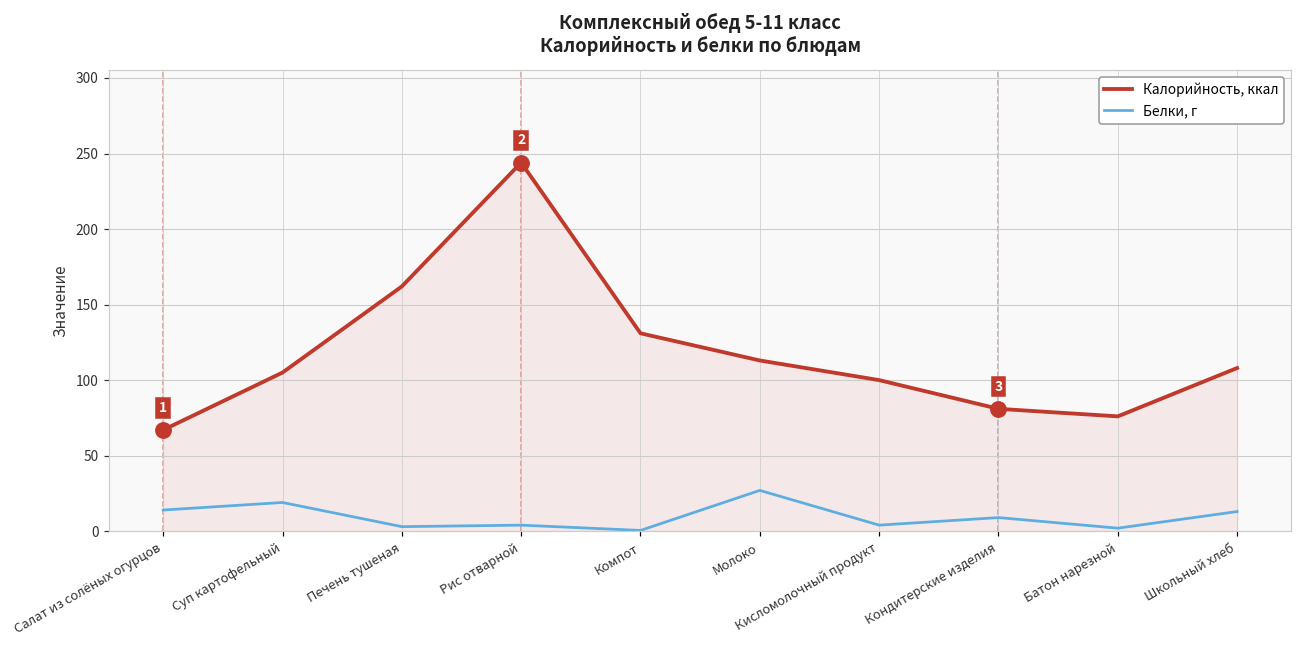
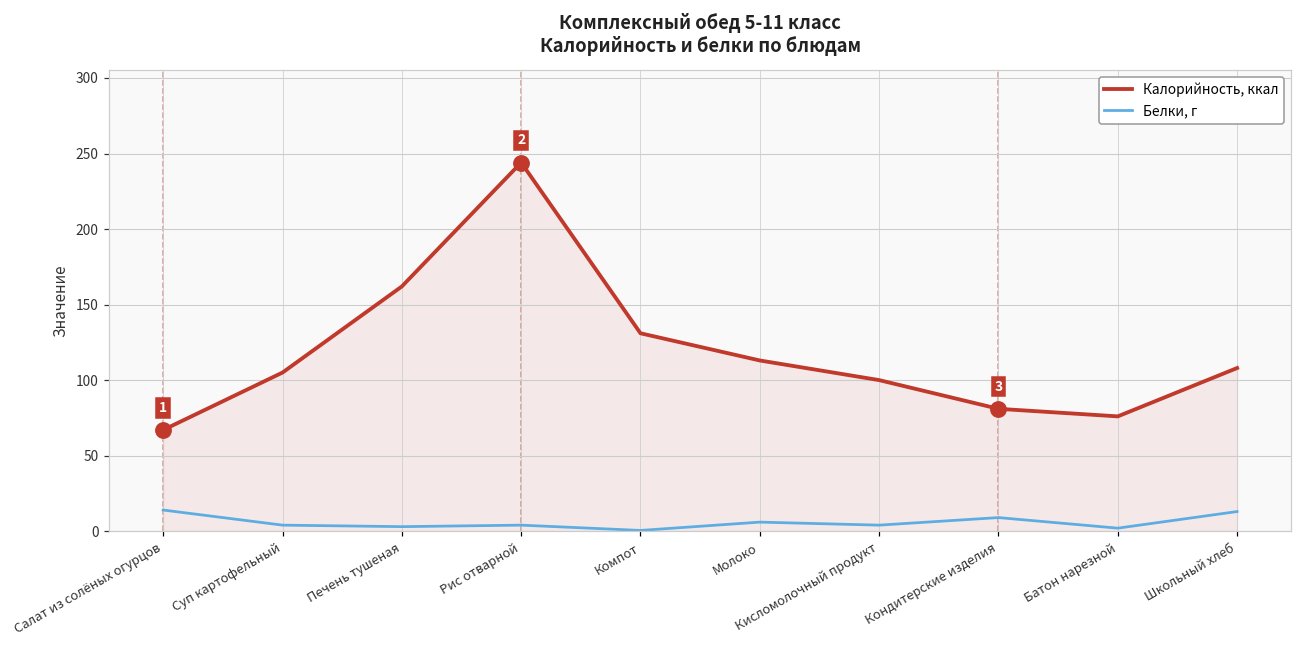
  {
    "Белки, г": {
      "Салат из солёных огурцов": 14,
-     "Суп картофельный": 19,
+     "Суп картофельный": 4,
      "Печень тушеная": 3,
      "Рис отварной": 4,
      "Компот": 1,
-     "Молоко": 27,
+     "Молоко": 6,
      "Кисломолочный продукт": 4,
      "Кондитерские изделия": 9,
      "Батон нарезной": 2,
      "Школьный хлеб": 13
    }
  }
